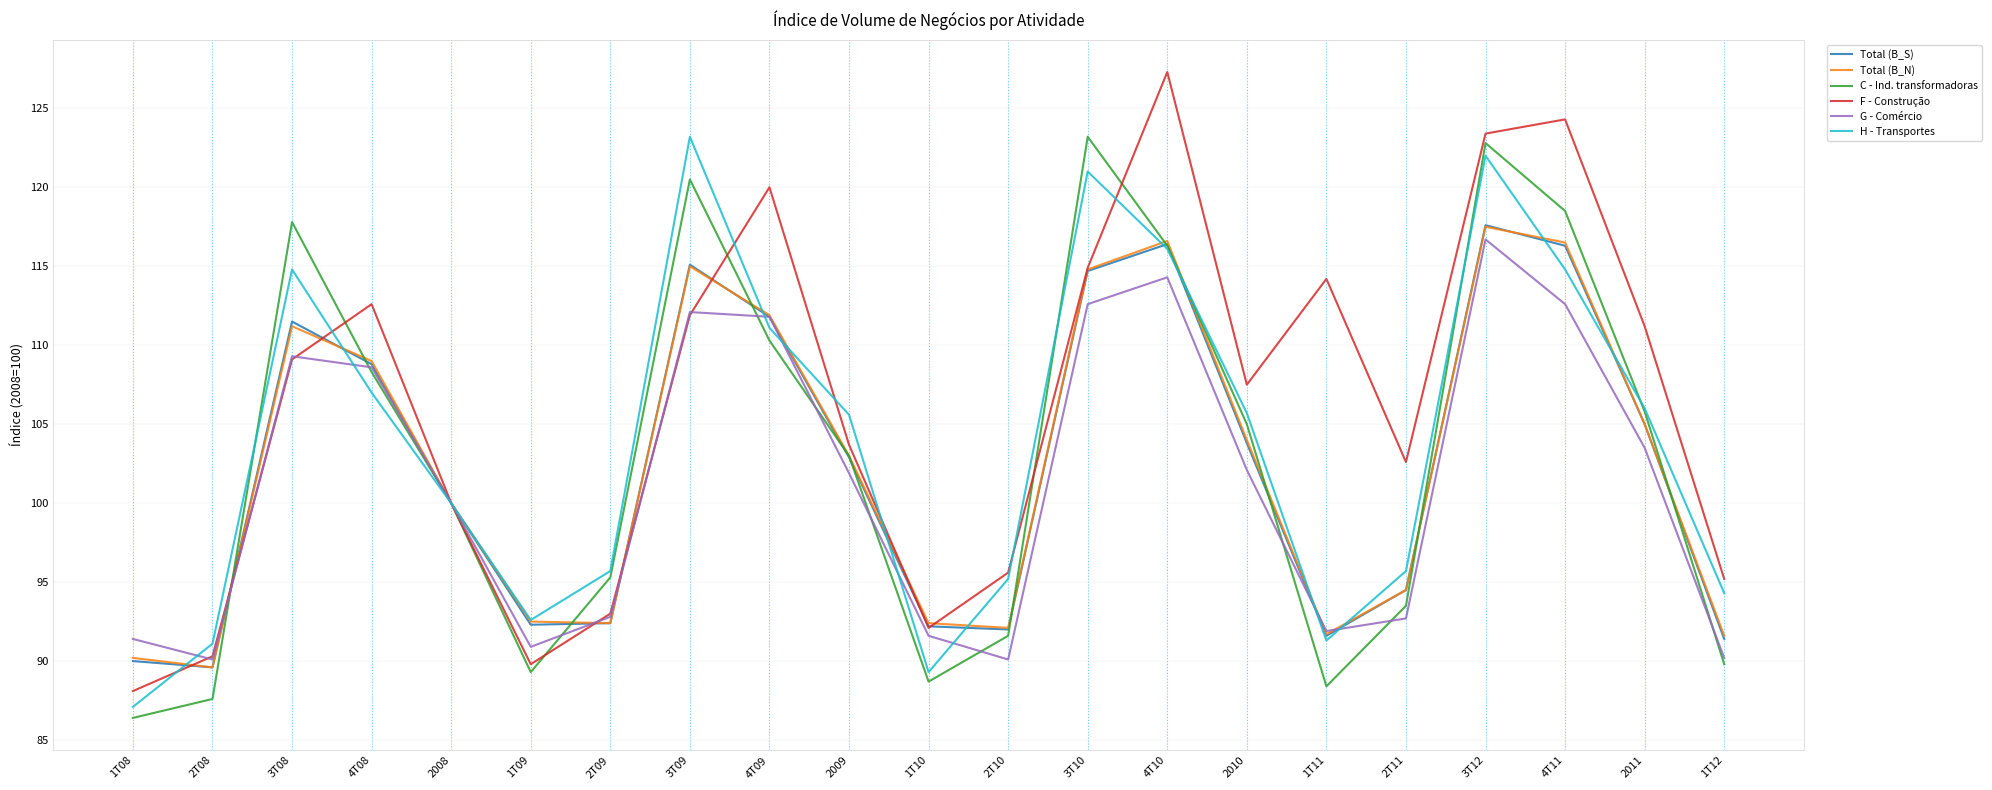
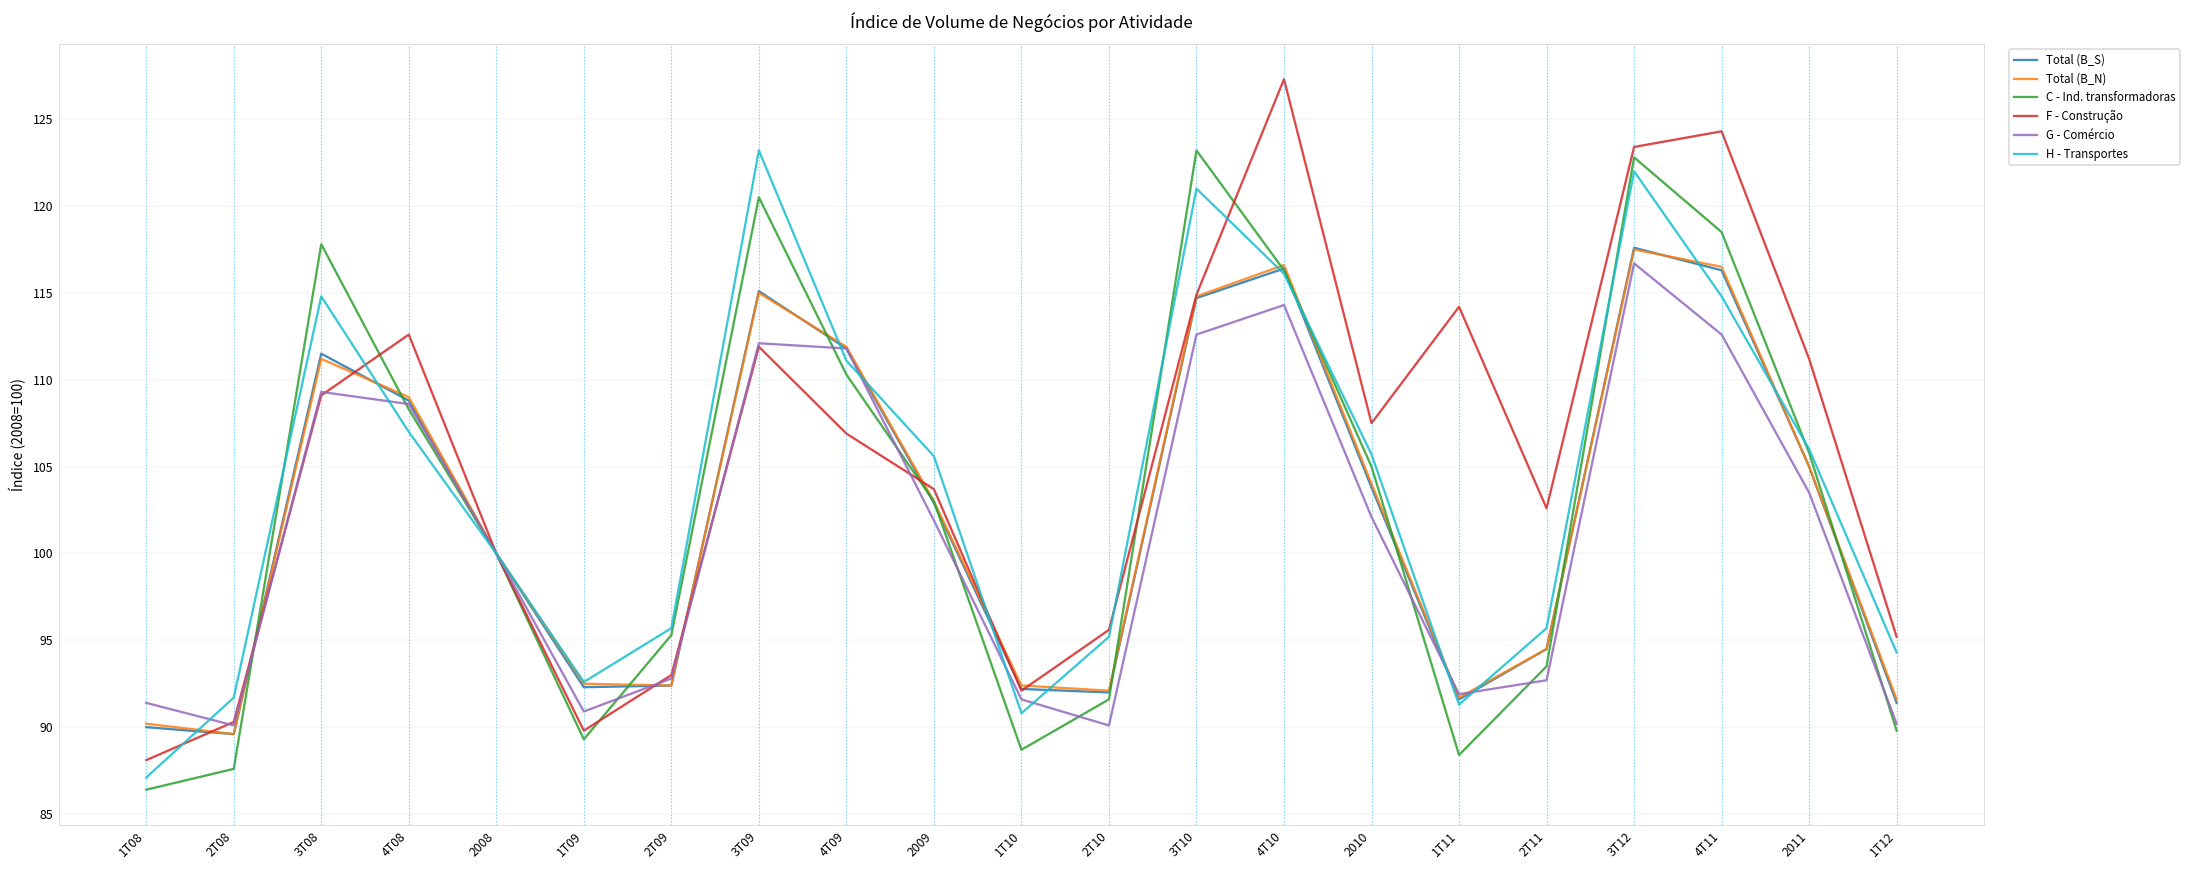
  {
    "Total (B_S)": {
      "1T08": 90.0,
      "3T08": 111.5,
      "4T08": 108.8,
      "1T09": 92.3,
      "2010": 103.8,
      "4T11": 116.3,
      "1T12": 91.4
    },
    "Total (B_N)": {
      "1T08": 90.2,
      "3T08": 111.2,
      "4T08": 109.0,
      "1T10": 92.4,
      "4T10": 116.6,
      "2010": 104.0,
      "4T11": 116.5,
      "1T12": 91.6
    },
    "C - Ind. transformadoras": {
      "1T08": 86.4,
      "2T08": 87.6,
      "3T08": 117.8,
      "4T08": 108.3,
      "1T09": 89.3,
      "2T09": 95.3,
      "3T09": 120.5,
      "4T09": 110.3,
      "1T10": 88.7,
      "2T10": 91.6,
      "3T10": 123.2,
      "2010": 105.0,
      "1T11": 88.4,
      "2T11": 93.5,
      "3T12": 122.8,
      "4T11": 118.5,
      "2011": 105.8,
      "1T12": 89.8
    },
    "F - Construção": {
      "1T08": 88.1,
      "2T08": 90.3,
      "3T08": 109.1,
      "4T08": 112.6,
      "1T09": 89.8,
      "2T09": 93.0,
      "3T09": 111.9,
-     "4T09": 120.0,
+     "4T09": 106.9,
      "2009": 103.7,
      "2T10": 95.6,
      "4T10": 127.3,
      "2010": 107.5,
      "1T11": 114.2,
      "2T11": 102.6,
      "3T12": 123.4,
      "4T11": 124.3,
      "2011": 111.2,
      "1T12": 95.2
    },
    "G - Comércio": {
      "1T08": 91.4,
      "2T08": 90.1,
      "3T08": 109.3,
      "4T08": 108.6,
      "1T09": 90.9,
      "2T09": 92.8,
      "3T09": 112.1,
      "2009": 101.9,
      "1T10": 91.6,
      "2T10": 90.1,
      "3T10": 112.6,
      "4T10": 114.3,
      "2010": 102.1,
      "1T11": 91.9,
      "2T11": 92.7,
      "3T12": 116.7,
      "4T11": 112.6,
      "2011": 103.5,
      "1T12": 90.2
    },
    "H - Transportes": {
      "1T08": 87.1,
-     "2T08": 91.1,
+     "2T08": 91.7,
      "3T08": 114.8,
      "4T08": 107.0,
      "2T09": 95.7,
      "3T09": 123.2,
      "4T09": 111.1,
      "2009": 105.6,
-     "1T10": 89.3,
+     "1T10": 90.8,
      "2T10": 95.2,
      "3T10": 121.0,
      "4T10": 116.1,
      "2010": 105.7,
      "1T11": 91.3,
      "2T11": 95.7,
      "3T12": 122.0,
      "4T11": 114.8,
      "2011": 106.0,
      "1T12": 94.3
    }
  }
